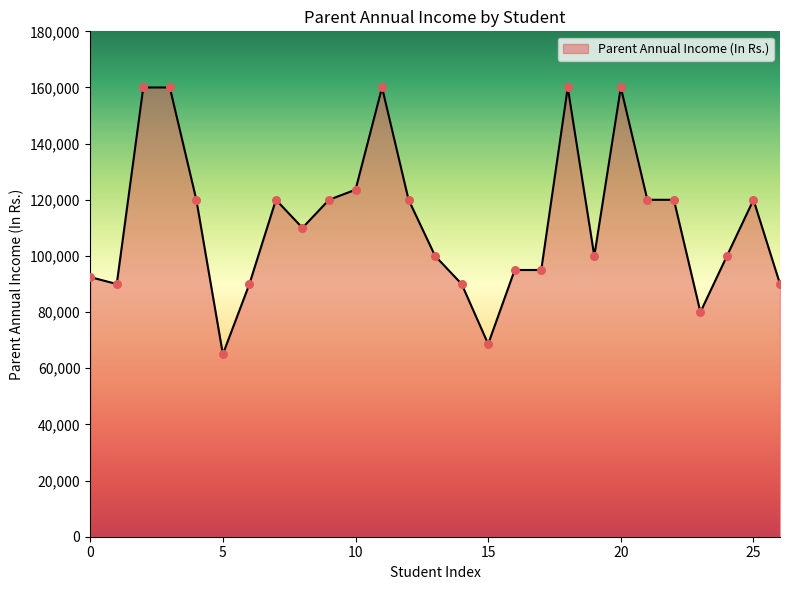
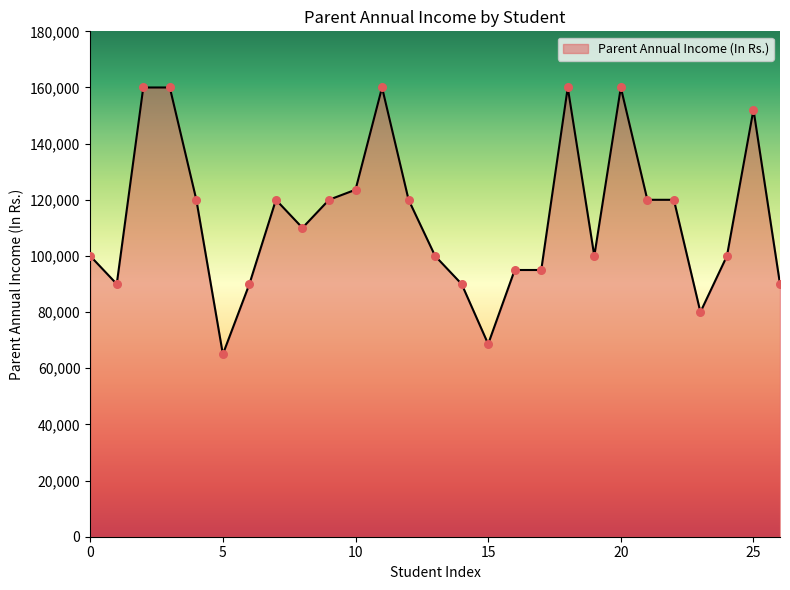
  {
-   "0": "92,000",
+   "0": "100,000",
    "5": "65,000",
    "10": "124,000",
    "15": "69,000",
    "20": "160,000",
-   "25": "120,000"
+   "25": "152,000"
  }
